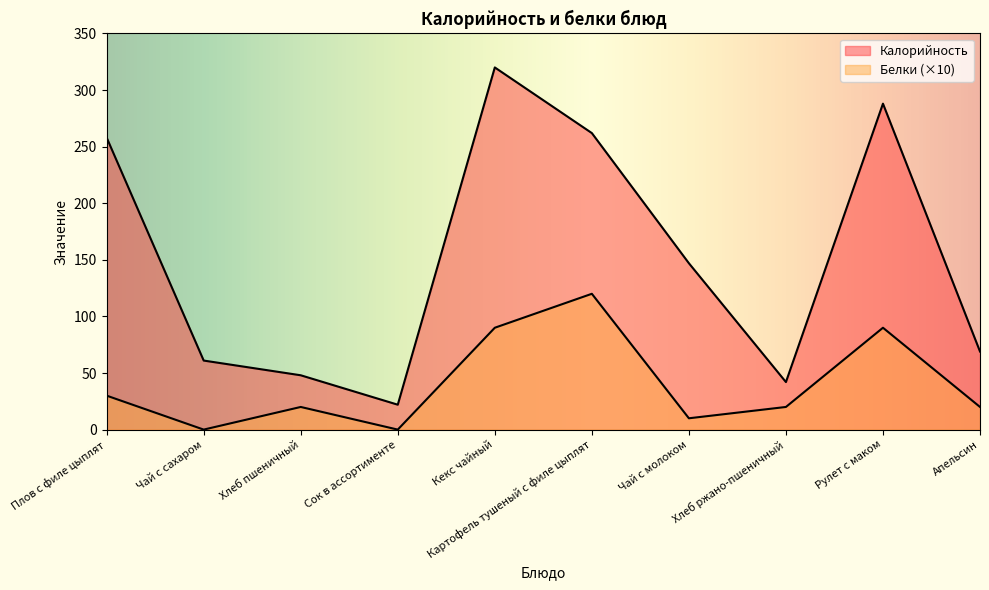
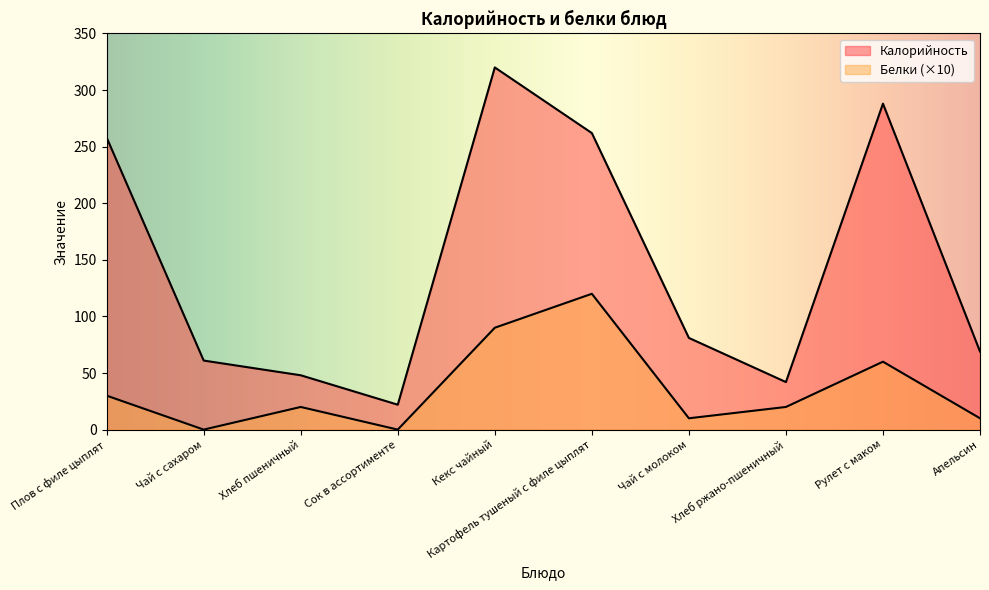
  {
    "Калорийность": {
      "Плов с филе цыплят": 258,
      "Чай с сахаром": 61,
      "Хлеб пшеничный": 48,
      "Сок в ассортименте": 22,
      "Кекс чайный": 320,
      "Картофель тушеный с филе цыплят": 262,
-     "Чай с молоком": 147,
+     "Чай с молоком": 81,
      "Хлеб ржано-пшеничный": 42,
      "Рулет с маком": 288,
      "Апельсин": 69
    },
    "Белки (×10)": {
      "Плов с филе цыплят": 30,
      "Чай с сахаром": 0,
      "Хлеб пшеничный": 20,
      "Сок в ассортименте": 0,
      "Кекс чайный": 90,
      "Картофель тушеный с филе цыплят": 120,
      "Чай с молоком": 10,
      "Хлеб ржано-пшеничный": 20,
-     "Рулет с маком": 90,
-     "Апельсин": 20
+     "Рулет с маком": 60,
+     "Апельсин": 10
    }
  }
